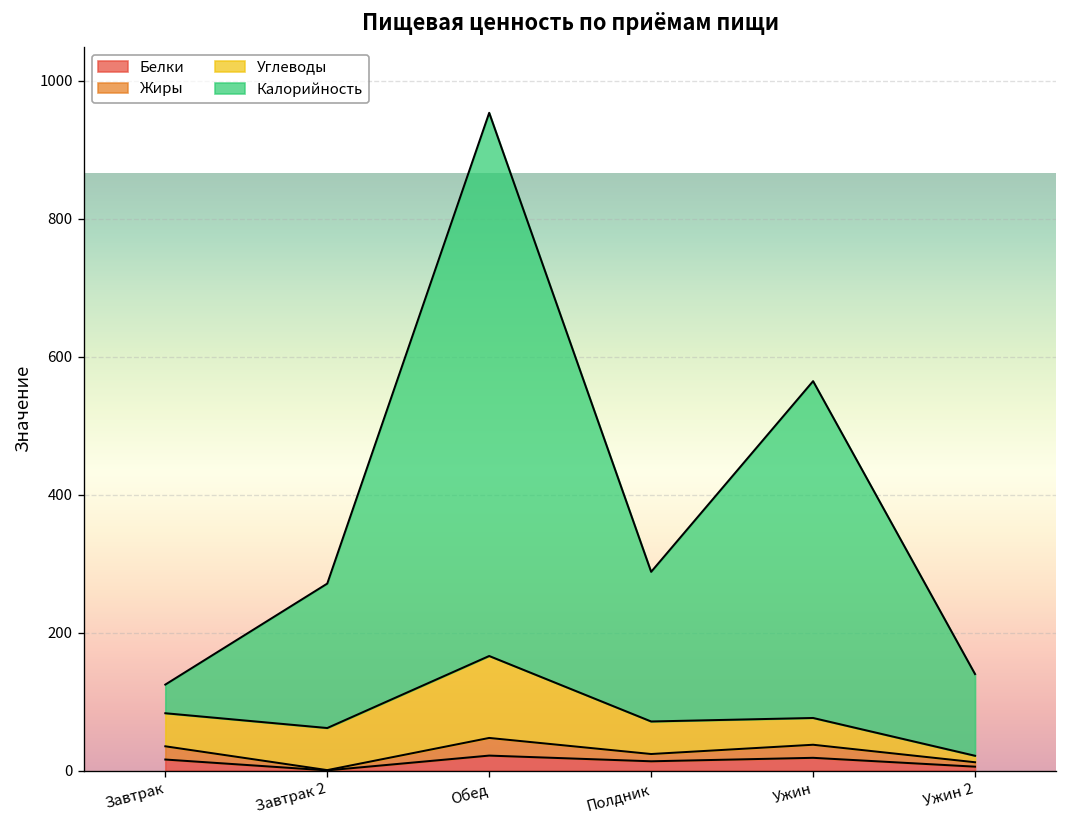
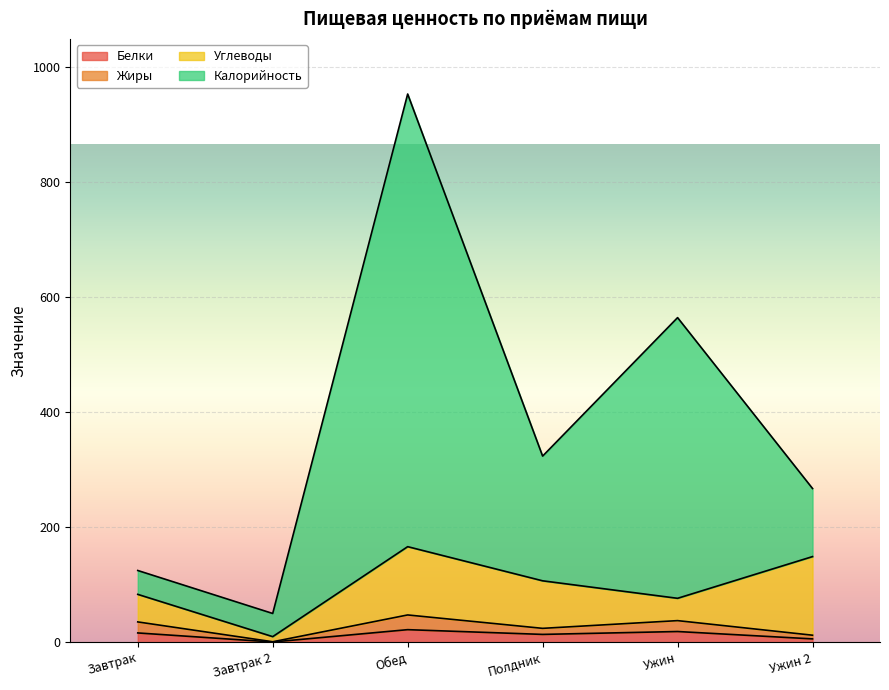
  {
    "Углеводы": {
      "Завтрак": 50,
-     "Завтрак 2": 60,
+     "Завтрак 2": 10,
      "Обед": 120,
-     "Полдник": 50,
+     "Полдник": 80,
      "Ужин": 40,
-     "Ужин 2": 10
+     "Ужин 2": 140
    },
    "Калорийность": {
      "Завтрак": 40,
-     "Завтрак 2": 210,
+     "Завтрак 2": 40,
      "Обед": 790,
      "Полдник": 220,
      "Ужин": 490,
      "Ужин 2": 120
    }
  }
